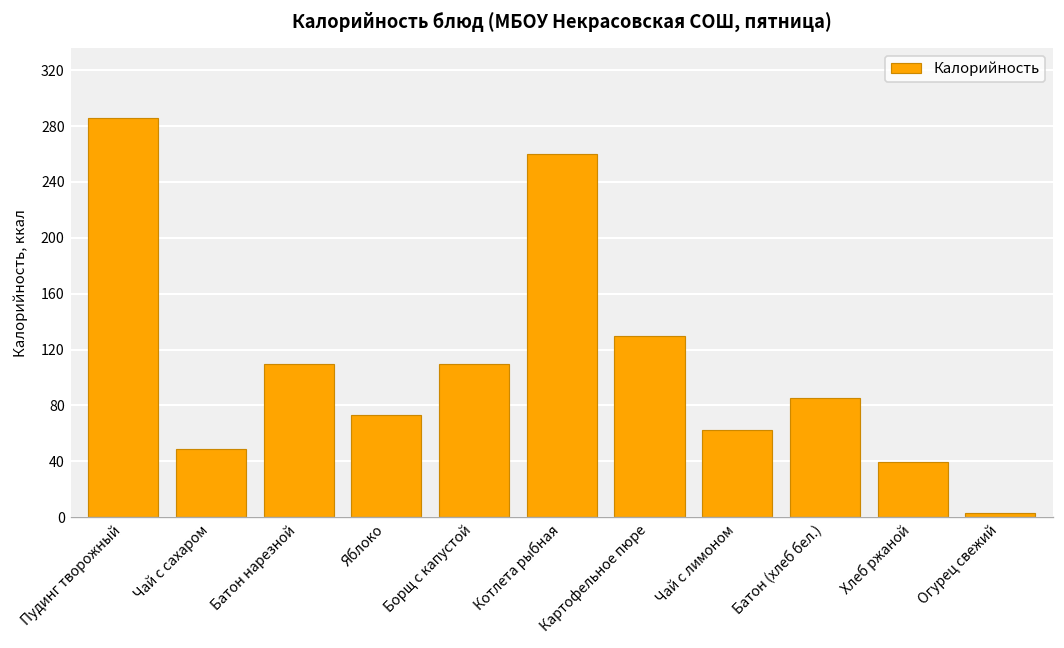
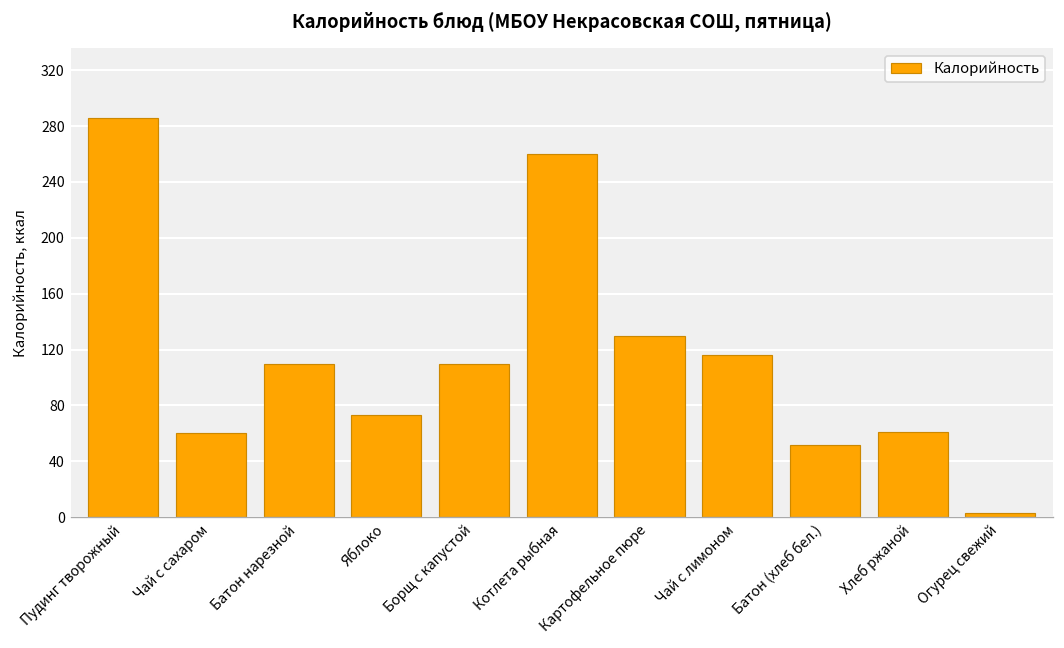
  {
    "Пудинг творожный": 286,
-   "Чай с сахаром": 49,
+   "Чай с сахаром": 60,
    "Батон нарезной": 109,
    "Яблоко": 73,
    "Борщ с капустой": 110,
    "Котлета рыбная": 260,
    "Картофельное пюре": 130,
-   "Чай с лимоном": 63,
-   "Батон (хлеб бел.)": 85,
-   "Хлеб ржаной": 39,
+   "Чай с лимоном": 116,
+   "Батон (хлеб бел.)": 52,
+   "Хлеб ржаной": 61,
    "Огурец свежий": 3
  }
